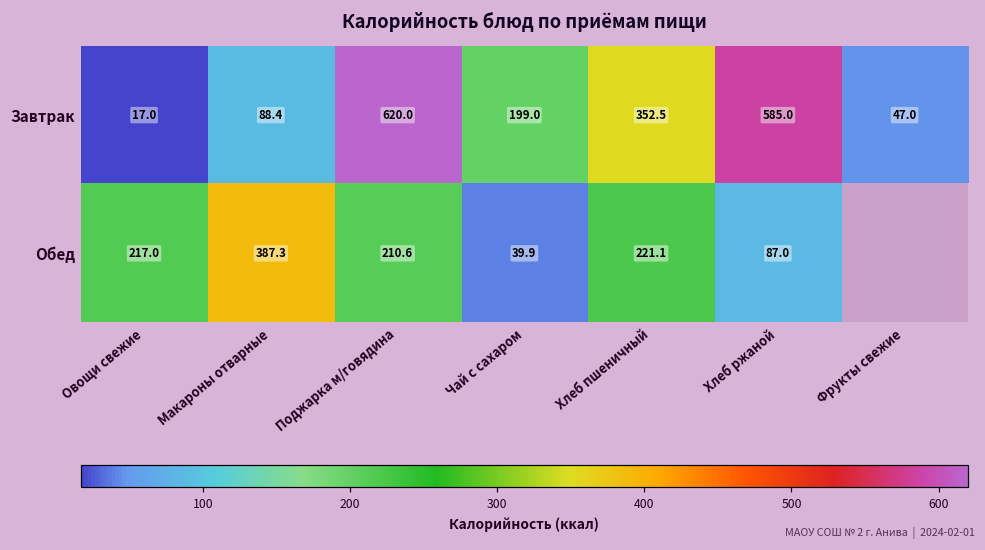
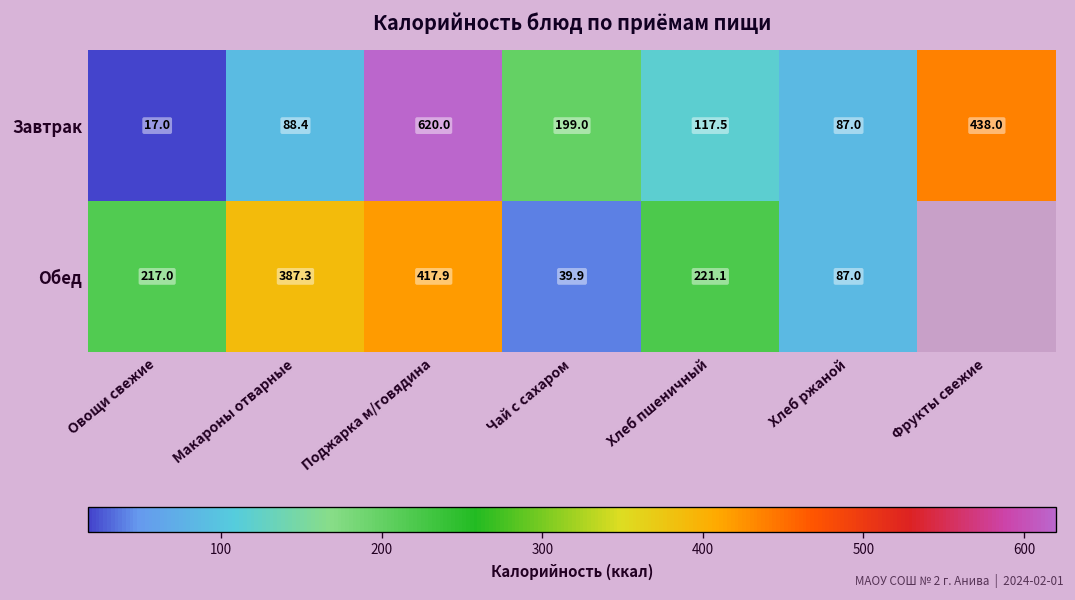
  {
    "Завтрак": {
-     "Хлеб пшеничный": 352.5,
-     "Хлеб ржаной": 585.0,
-     "Фрукты свежие": 47.0
+     "Хлеб пшеничный": 117.5,
+     "Хлеб ржаной": 87.0,
+     "Фрукты свежие": 438.0
    },
    "Обед": {
-     "Поджарка м/говядина": 210.6
+     "Поджарка м/говядина": 417.9
    }
  }
